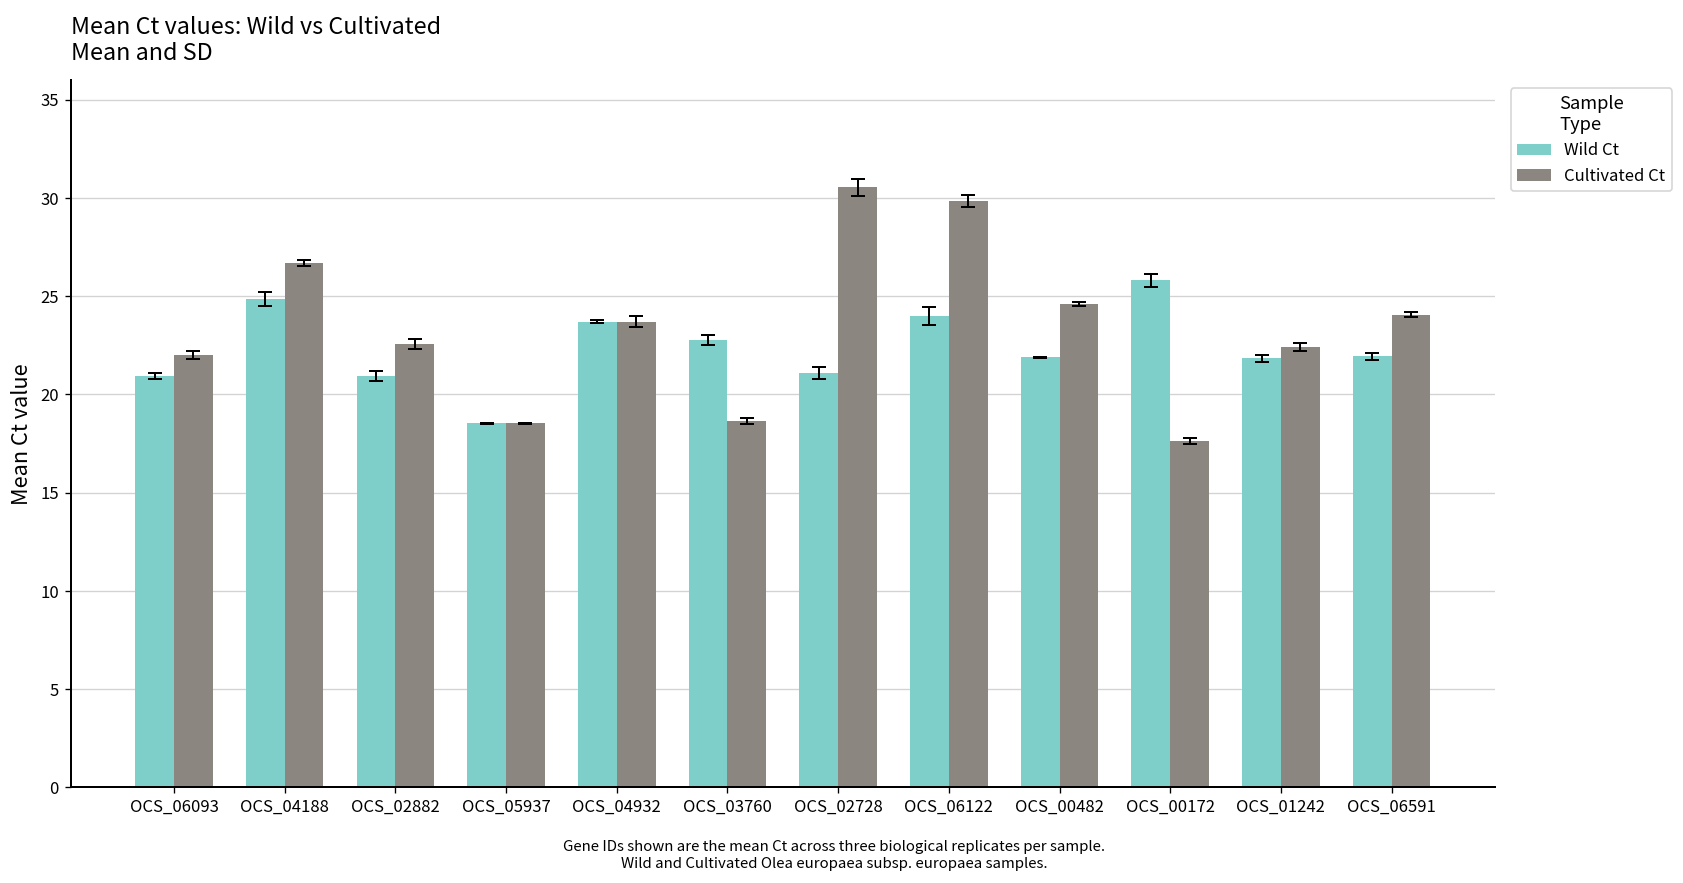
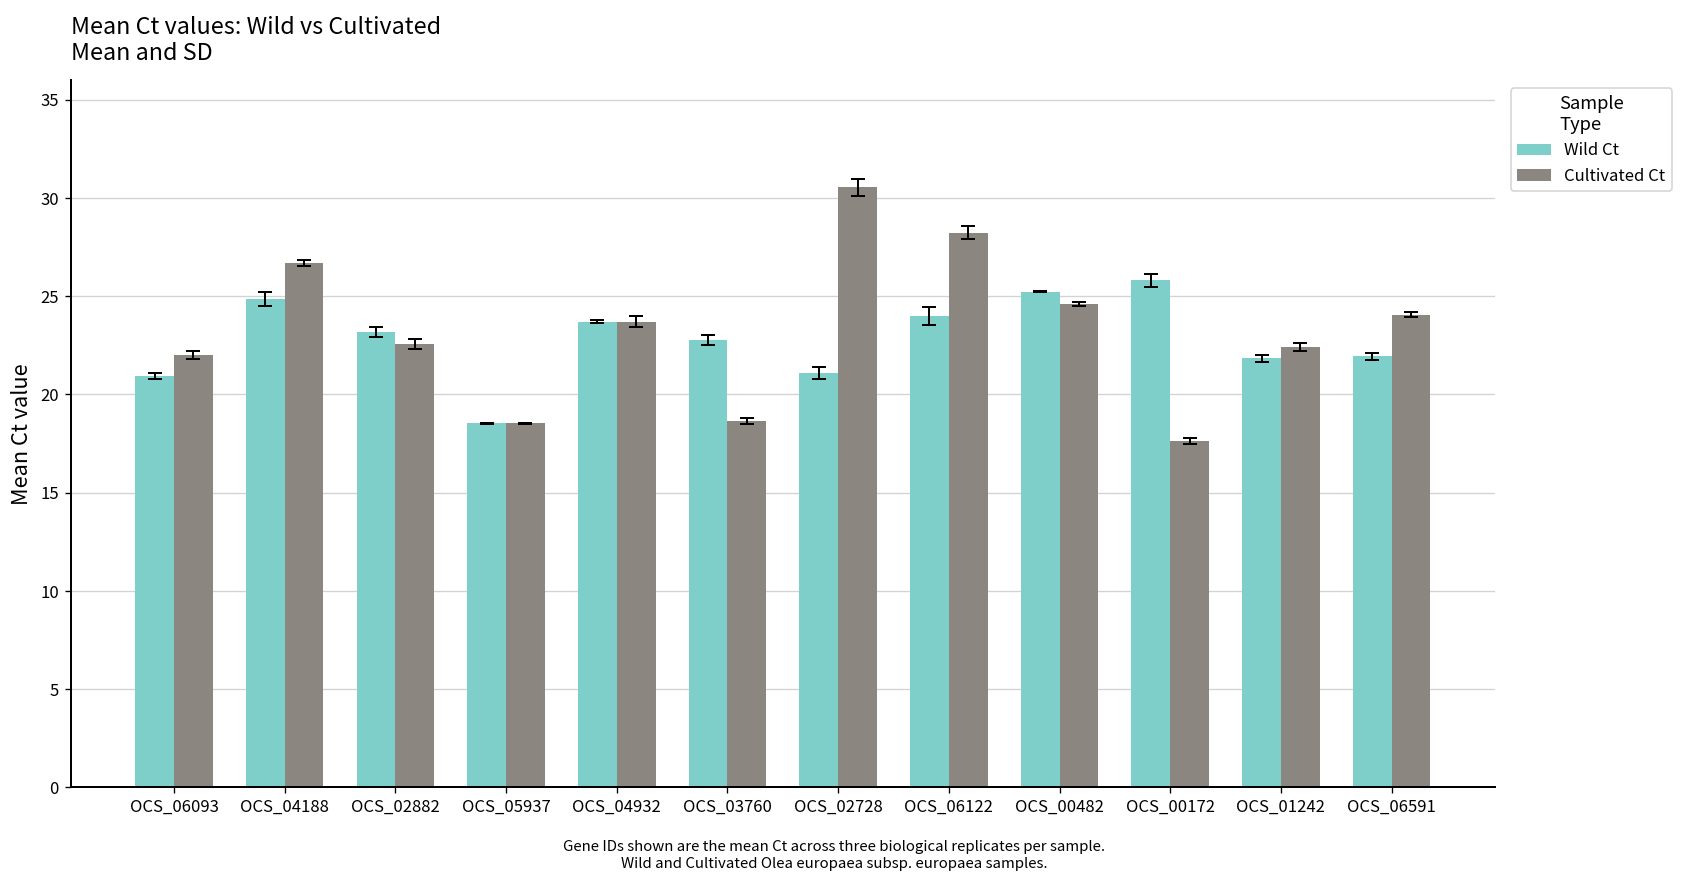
  {
    "Wild Ct": {
      "OCS_06093": 20.9,
      "OCS_04188": 24.9,
-     "OCS_02882": 20.9,
+     "OCS_02882": 23.2,
      "OCS_05937": 18.5,
      "OCS_04932": 23.7,
      "OCS_03760": 22.8,
      "OCS_02728": 21.1,
      "OCS_06122": 24.0,
-     "OCS_00482": 21.9,
+     "OCS_00482": 25.2,
      "OCS_00172": 25.8,
      "OCS_01242": 21.8,
      "OCS_06591": 21.9
    },
    "Cultivated Ct": {
      "OCS_06093": 22.0,
      "OCS_04188": 26.7,
      "OCS_02882": 22.6,
      "OCS_05937": 18.5,
      "OCS_04932": 23.7,
      "OCS_03760": 18.6,
      "OCS_02728": 30.5,
-     "OCS_06122": 29.9,
+     "OCS_06122": 28.2,
      "OCS_00482": 24.6,
      "OCS_00172": 17.6,
      "OCS_01242": 22.4,
      "OCS_06591": 24.1
    }
  }
